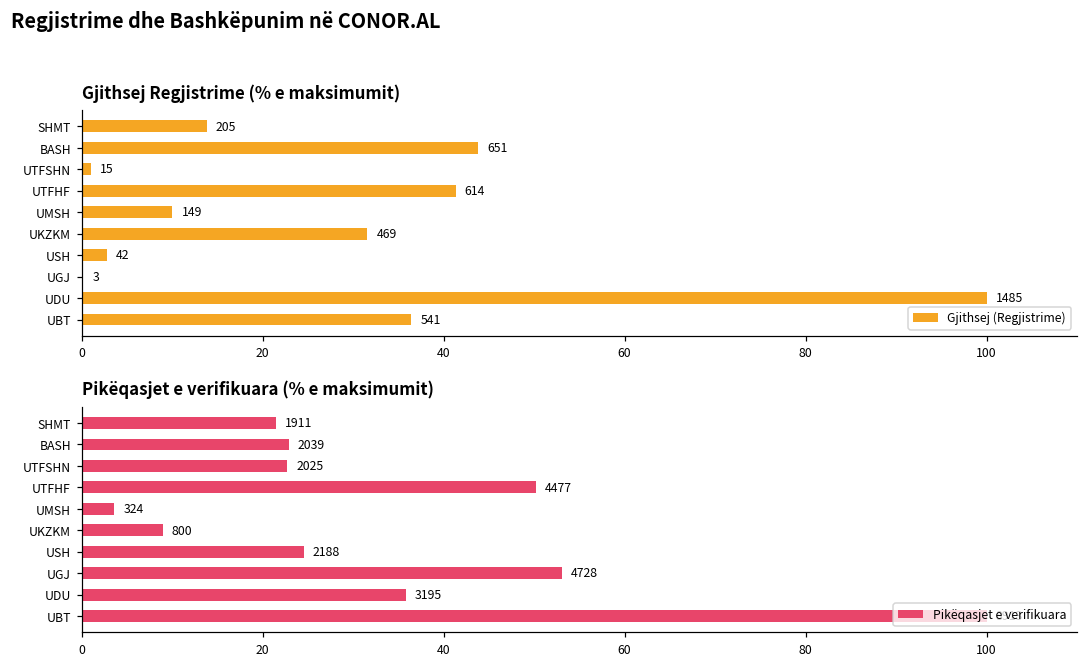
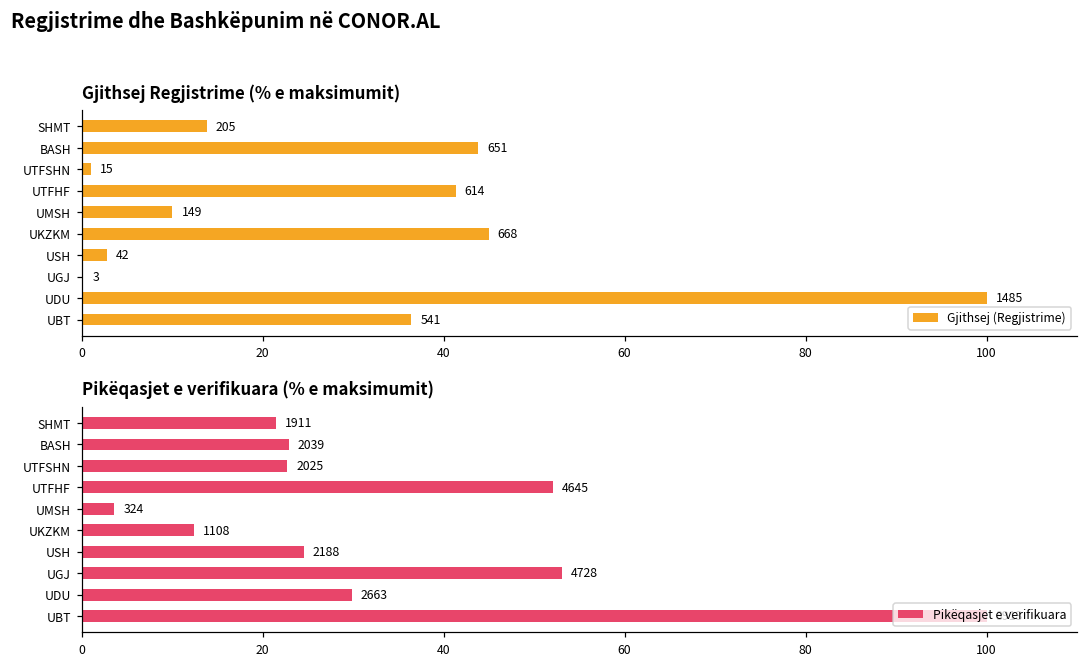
  {
    "Gjithsej Regjistrime (% e maksimumit)": {
-     "UKZKM": 469,
+     "UKZKM": 668,
      "USH": 3
    },
    "Pikëqasjet e verifikuara (% e maksimumit)": {
-     "UTFHF": 4477,
-     "UKZKM": 800,
-     "UDU": 3195
+     "UTFHF": 4645,
+     "UKZKM": 1108,
+     "UDU": 2663
    }
  }
